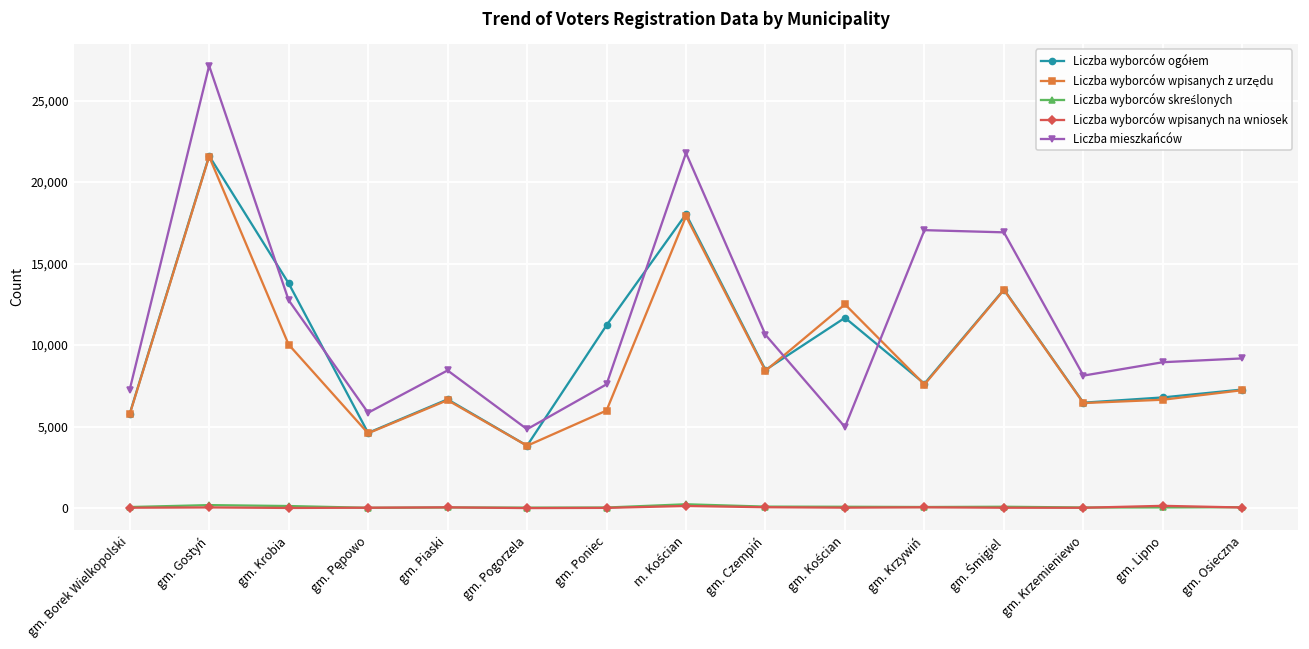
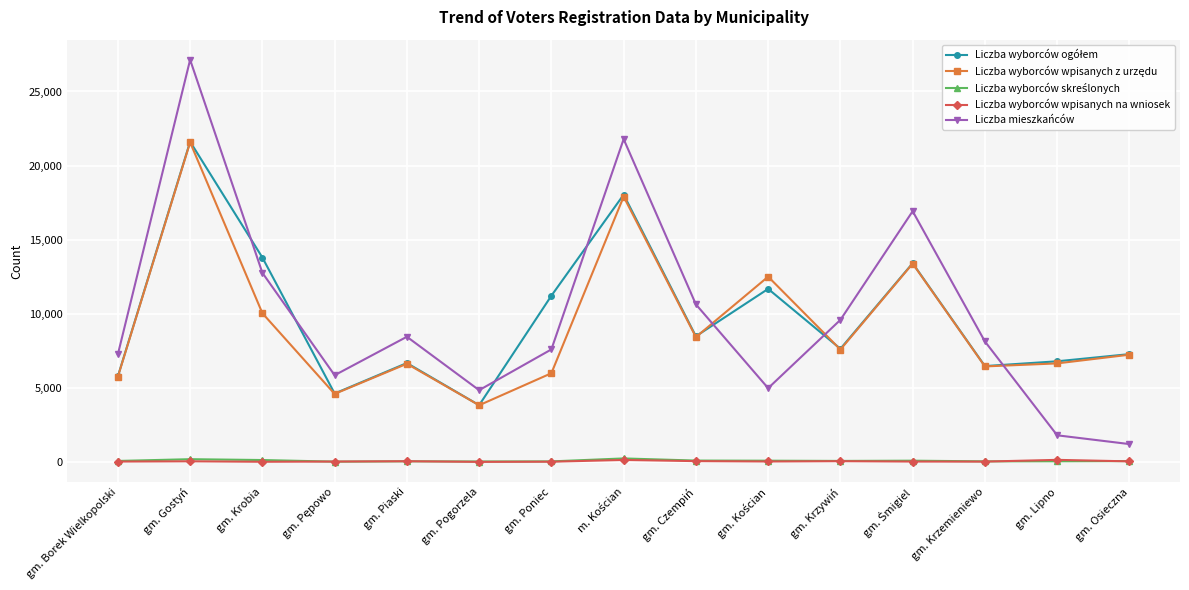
  {
    "Liczba wyborców ogółem": {
      "gm. Krobia": "13,800",
      "gm. Poniec": "11,200",
      "gm. Kościan": "11,700"
    },
    "Liczba mieszkańców": {
      "gm. Borek Wielkopolski": "7,300",
      "gm. Gostyń": "27,100",
      "gm. Krobia": "12,800",
      "gm. Pępowo": "5,900",
      "gm. Piaski": "8,400",
      "gm. Pogorzela": "4,800",
      "gm. Poniec": "7,600",
      "m. Kościan": "21,800",
      "gm. Czempiń": "10,600",
      "gm. Kościan": "5,000",
-     "gm. Krzywiń": "17,100",
+     "gm. Krzywiń": "9,600",
      "gm. Śmigiel": "16,900",
      "gm. Krzemieniewo": "8,100",
-     "gm. Lipno": "9,000",
-     "gm. Osieczna": "9,200"
+     "gm. Lipno": "1,800",
+     "gm. Osieczna": "1,200"
    }
  }
